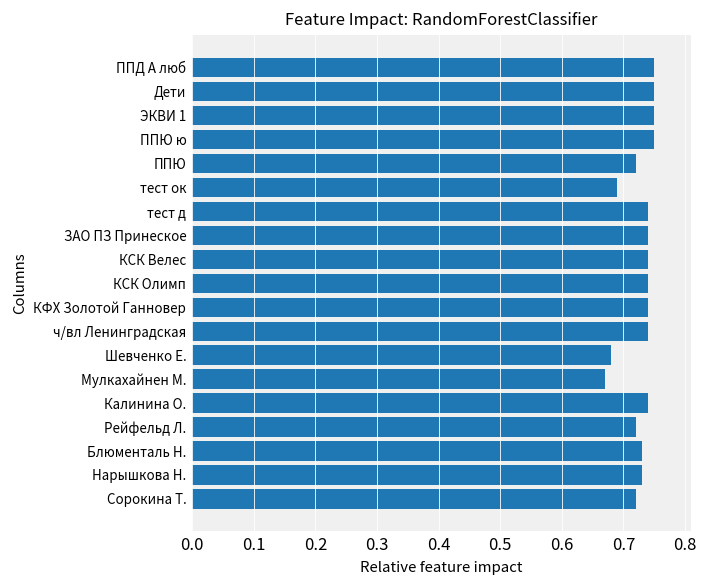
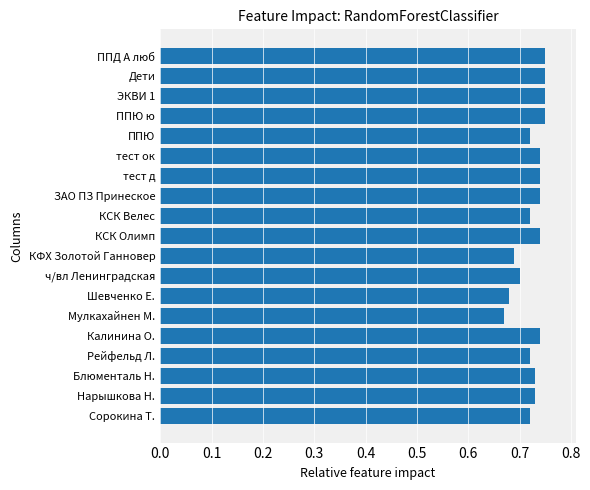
  {
    "ППД А люб": 0.75,
    "Дети": 0.75,
    "ЭКВИ 1": 0.75,
    "ППЮ ю": 0.75,
    "ППЮ": 0.72,
-   "тест ок": 0.69,
+   "тест ок": 0.74,
    "тест д": 0.74,
    "ЗАО ПЗ Принеское": 0.74,
-   "КСК Велес": 0.74,
+   "КСК Велес": 0.72,
    "КСК Олимп": 0.74,
-   "КФХ Золотой Ганновер": 0.74,
-   "ч/вл Ленинградская": 0.74,
+   "КФХ Золотой Ганновер": 0.69,
+   "ч/вл Ленинградская": 0.70,
    "Шевченко Е.": 0.68,
    "Мулкахайнен М.": 0.67,
    "Калинина О.": 0.74,
    "Рейфельд Л.": 0.72,
    "Блюменталь Н.": 0.73,
    "Нарышкова Н.": 0.73,
    "Сорокина Т.": 0.72
  }
